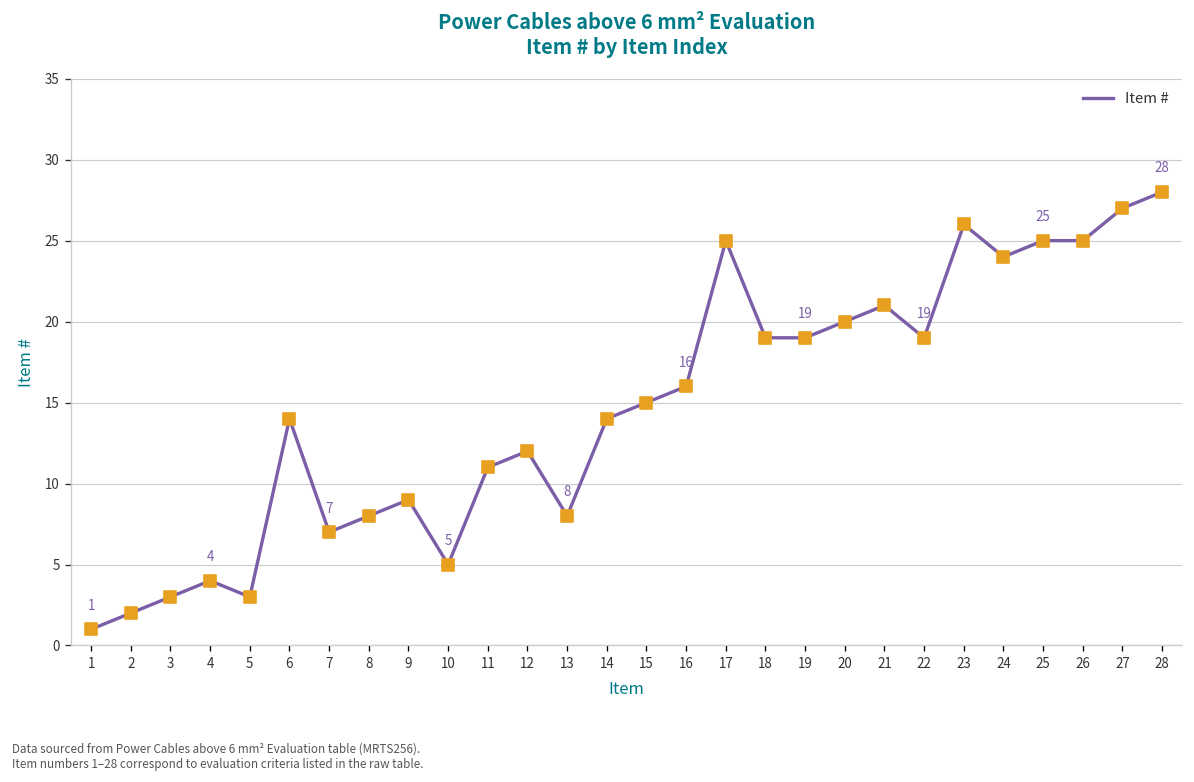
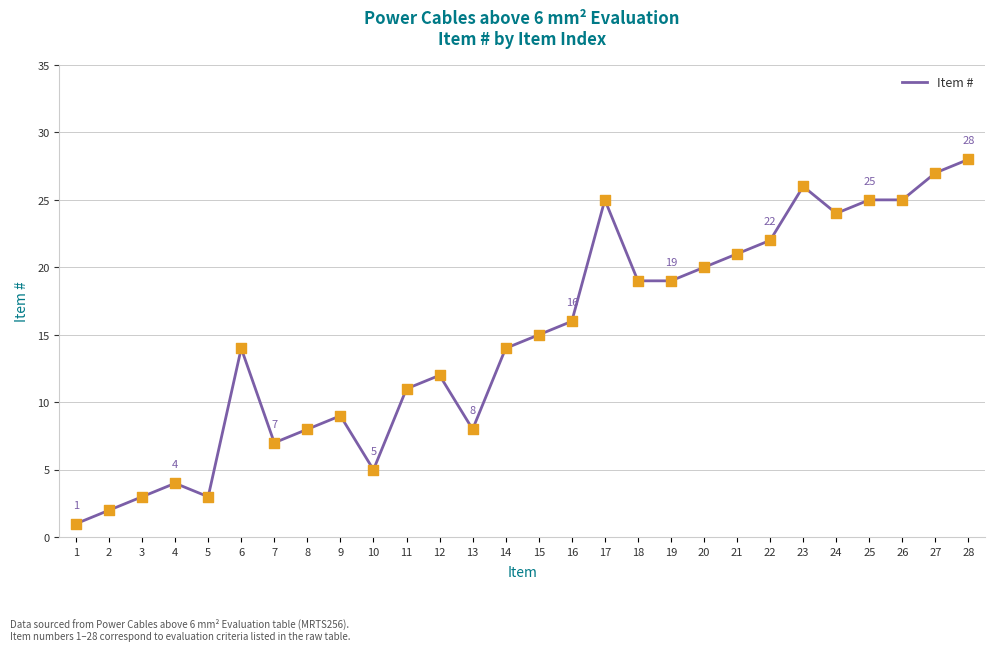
  {
    "1": 1,
    "4": 4,
    "7": 7,
    "10": 5,
    "13": 8,
    "16": 16,
    "19": 19,
-   "22": 19,
+   "22": 22,
    "25": 25,
    "28": 28
  }
